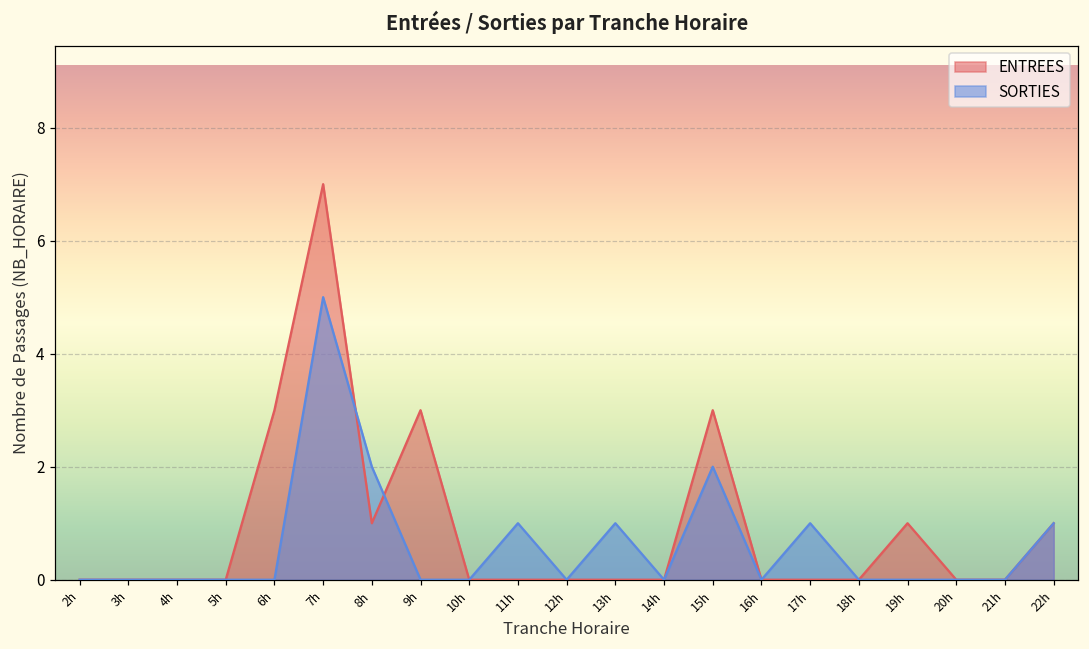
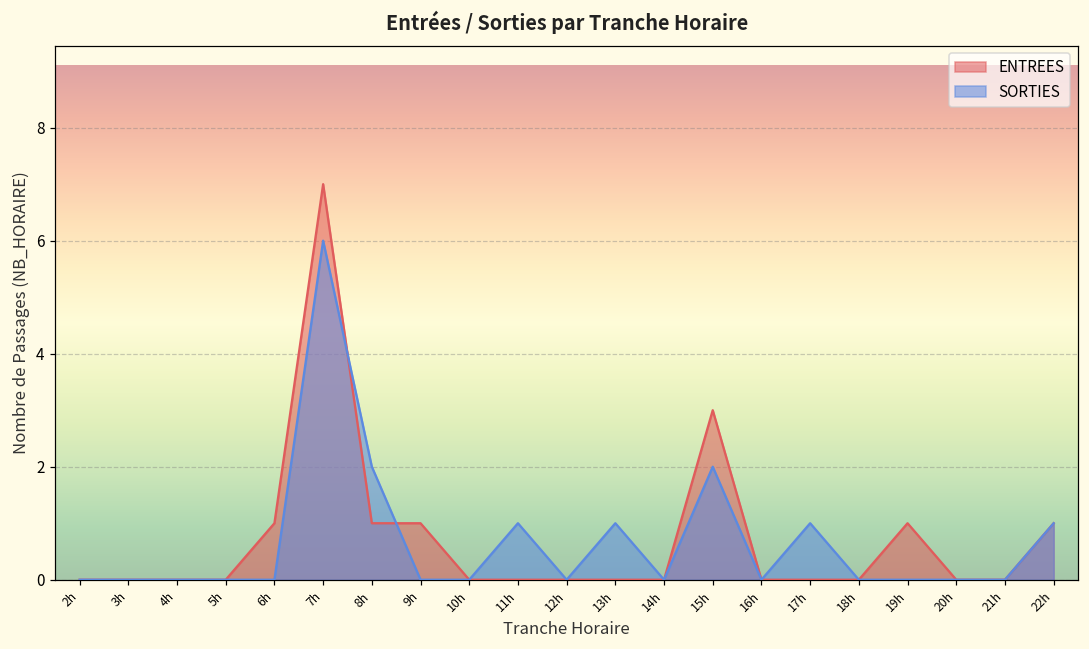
  {
    "ENTREES": {
-     "6h": 3,
+     "6h": 1,
      "7h": 7,
      "8h": 1,
-     "9h": 3,
+     "9h": 1,
      "11h": 0,
      "13h": 0,
      "15h": 3,
      "17h": 0,
      "19h": 1
    },
    "SORTIES": {
      "6h": 0,
-     "7h": 5,
+     "7h": 6,
      "8h": 2,
      "9h": 0,
      "11h": 1,
      "13h": 1,
      "15h": 2,
      "17h": 1,
      "19h": 0
    }
  }
